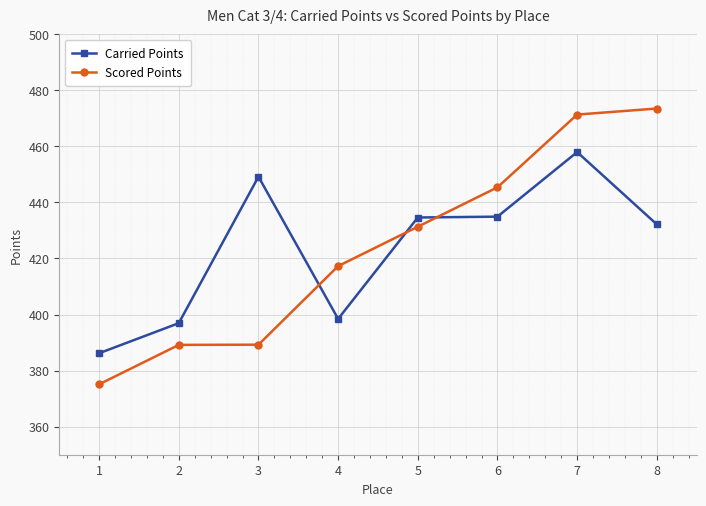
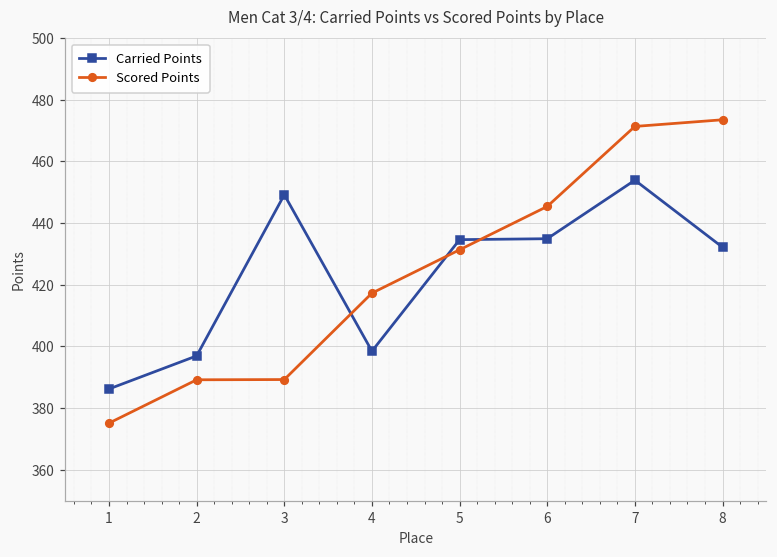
  {
    "Carried Points": {
      "1": 386,
      "2": 397,
      "3": 449,
      "4": 398,
      "5": 435,
      "6": 435,
-     "7": 458,
+     "7": 454,
      "8": 432
    },
    "Scored Points": {
      "1": 375,
      "2": 389,
      "3": 389,
      "4": 417,
      "5": 431,
      "6": 445,
      "7": 471,
      "8": 473
    }
  }
